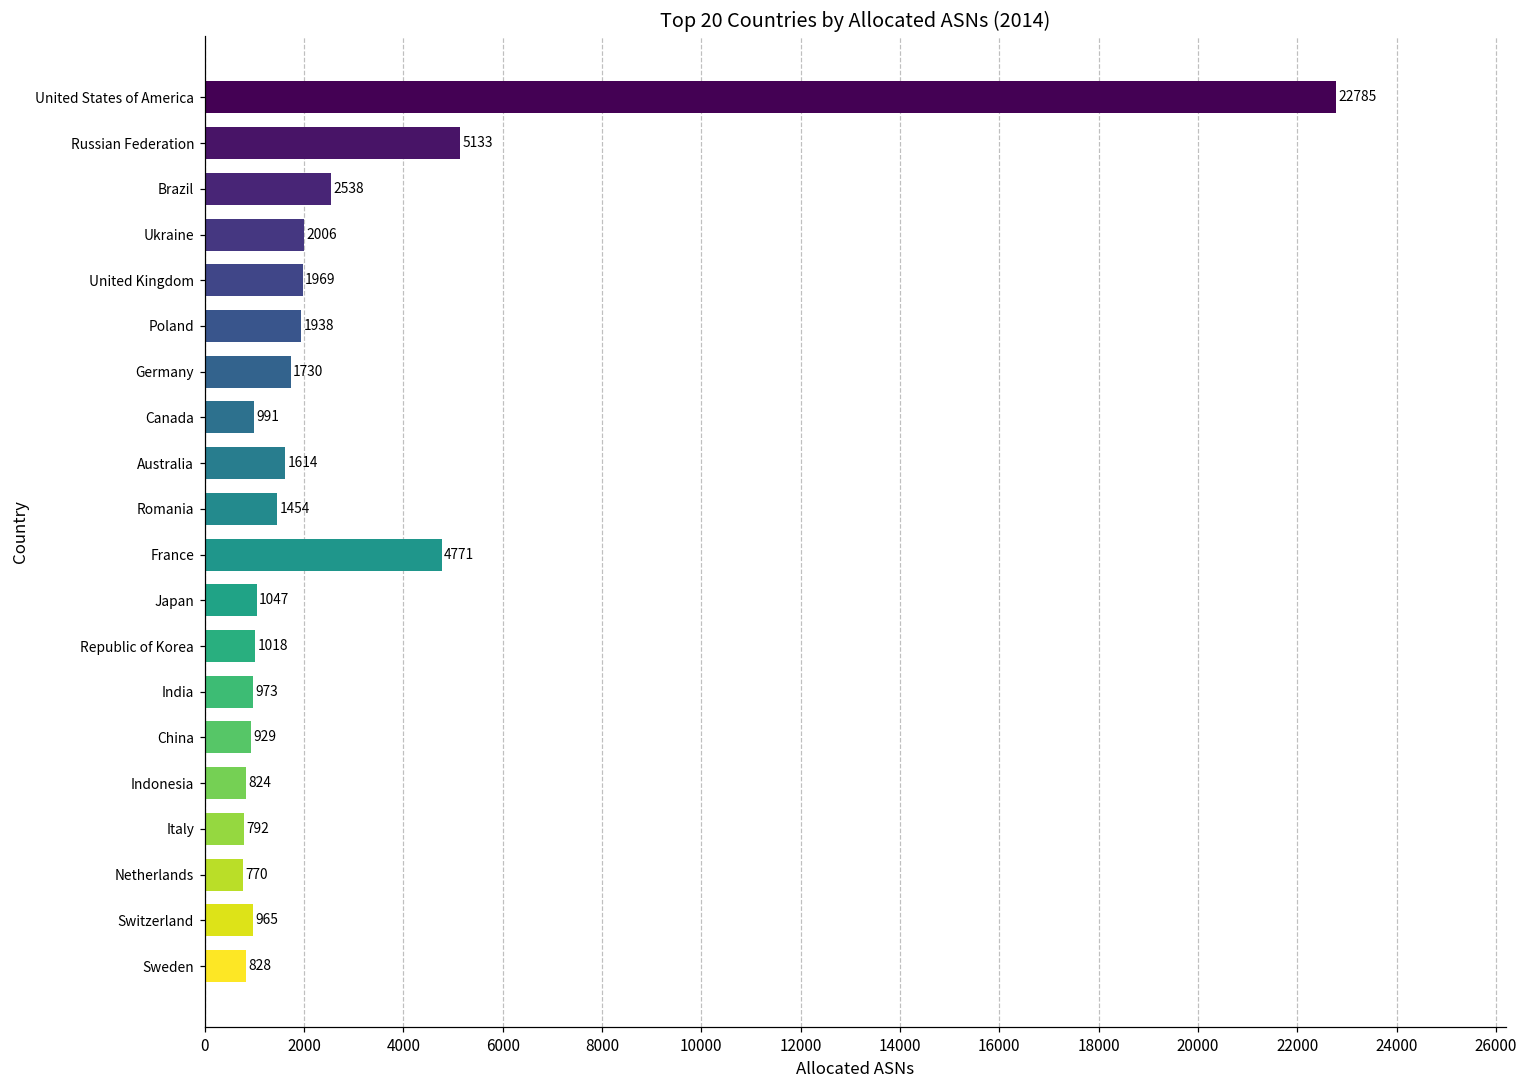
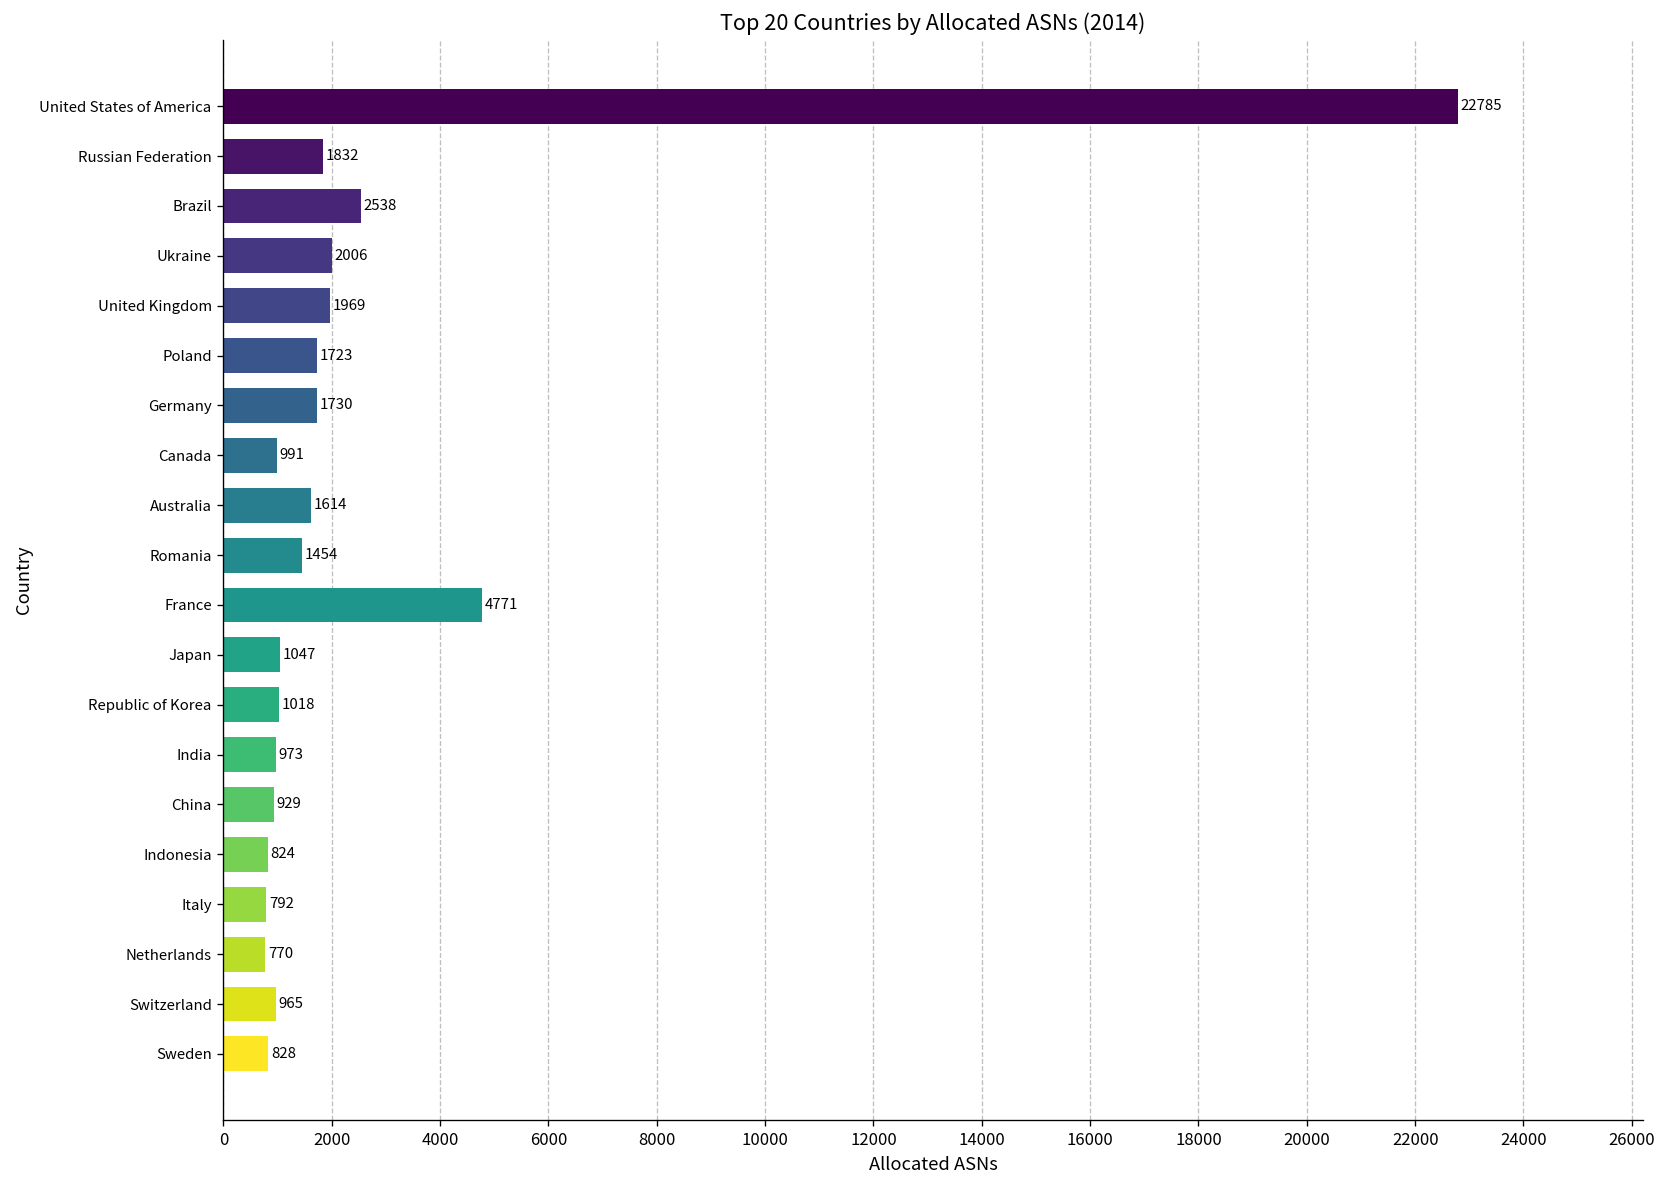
  {
    "United States of America": 22785,
-   "Russian Federation": 5133,
+   "Russian Federation": 1832,
    "Brazil": 2538,
    "Ukraine": 2006,
    "United Kingdom": 1969,
-   "Poland": 1938,
+   "Poland": 1723,
    "Germany": 1730,
    "Canada": 991,
    "Australia": 1614,
    "Romania": 1454,
    "France": 4771,
    "Japan": 1047,
    "Republic of Korea": 1018,
    "India": 973,
    "China": 929,
    "Indonesia": 824,
    "Italy": 792,
    "Netherlands": 770,
    "Switzerland": 965,
    "Sweden": 828
  }
